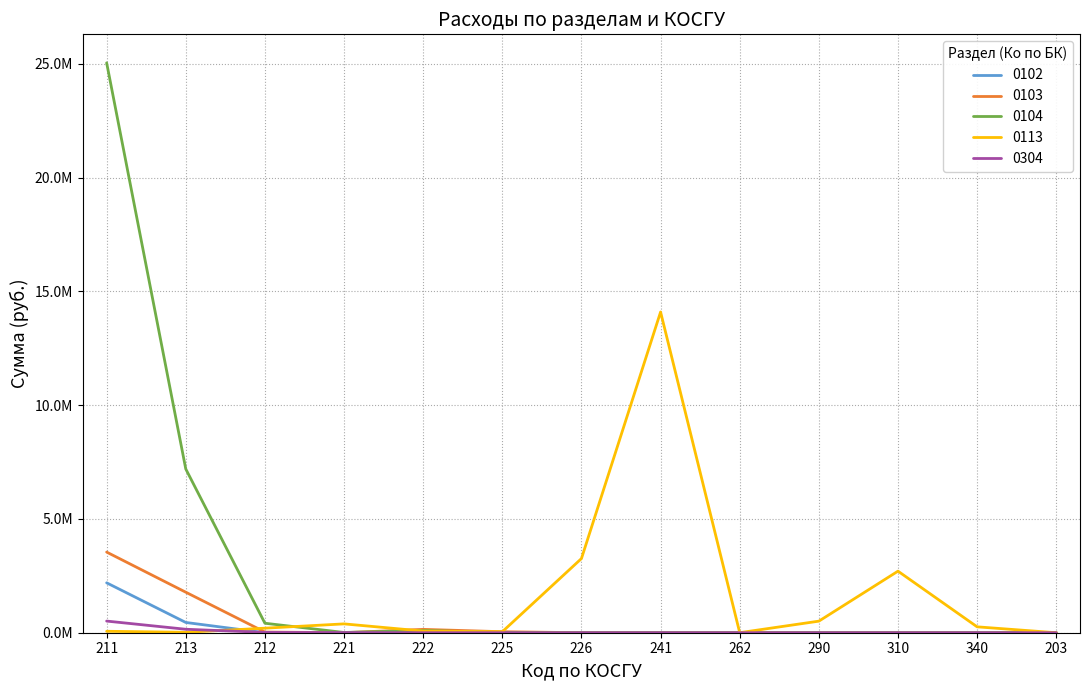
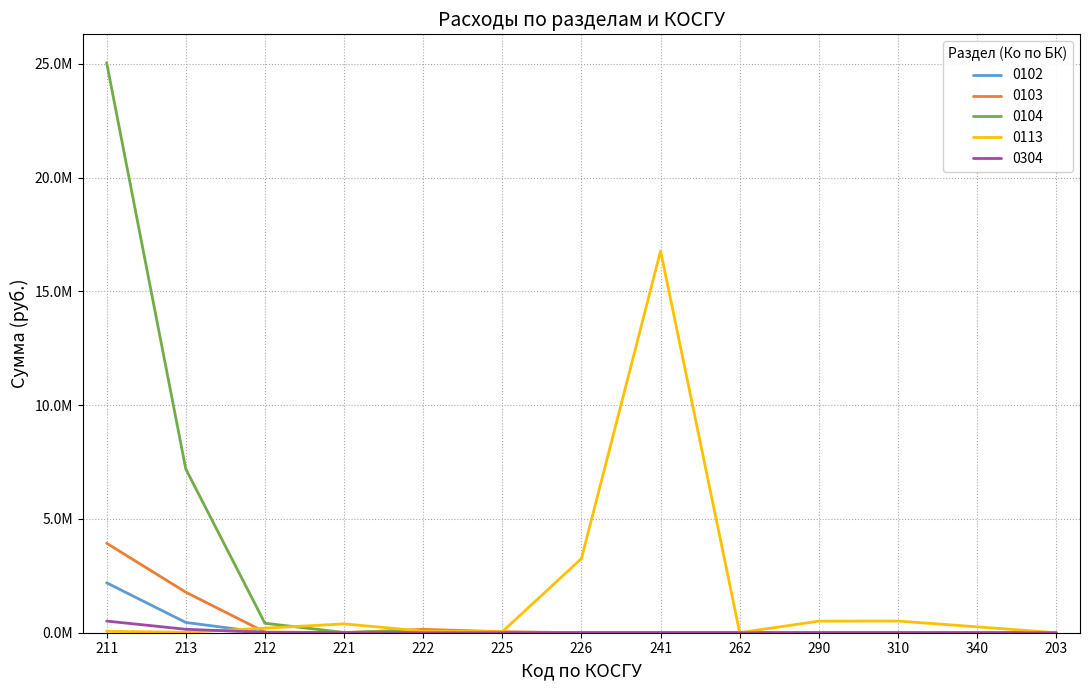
  {
    "0102": {
      "211": 2200000,
      "213": 500000
    },
    "0103": {
-     "211": 3500000,
+     "211": 3900000,
      "213": 1800000
    },
    "0104": {
      "211": 25000000,
      "213": 7200000,
      "212": 400000
    },
    "0113": {
      "211": 100000,
      "213": 0,
      "212": 200000,
      "221": 400000,
      "226": 3300000,
-     "241": 14100000,
+     "241": 16800000,
      "290": 500000,
-     "310": 2700000,
+     "310": 500000,
      "340": 300000
    },
    "0304": {
      "211": 500000,
      "213": 200000
    }
  }
